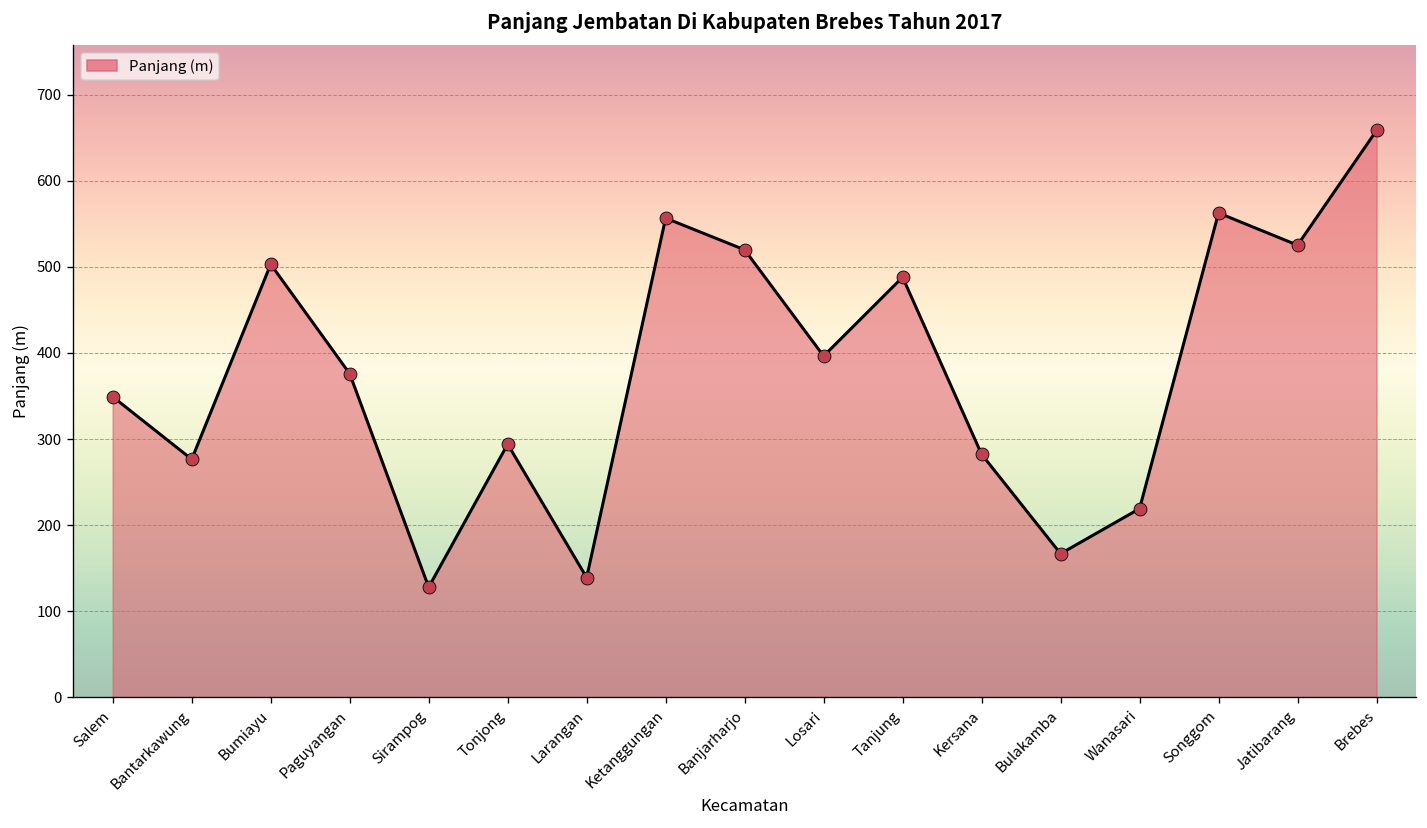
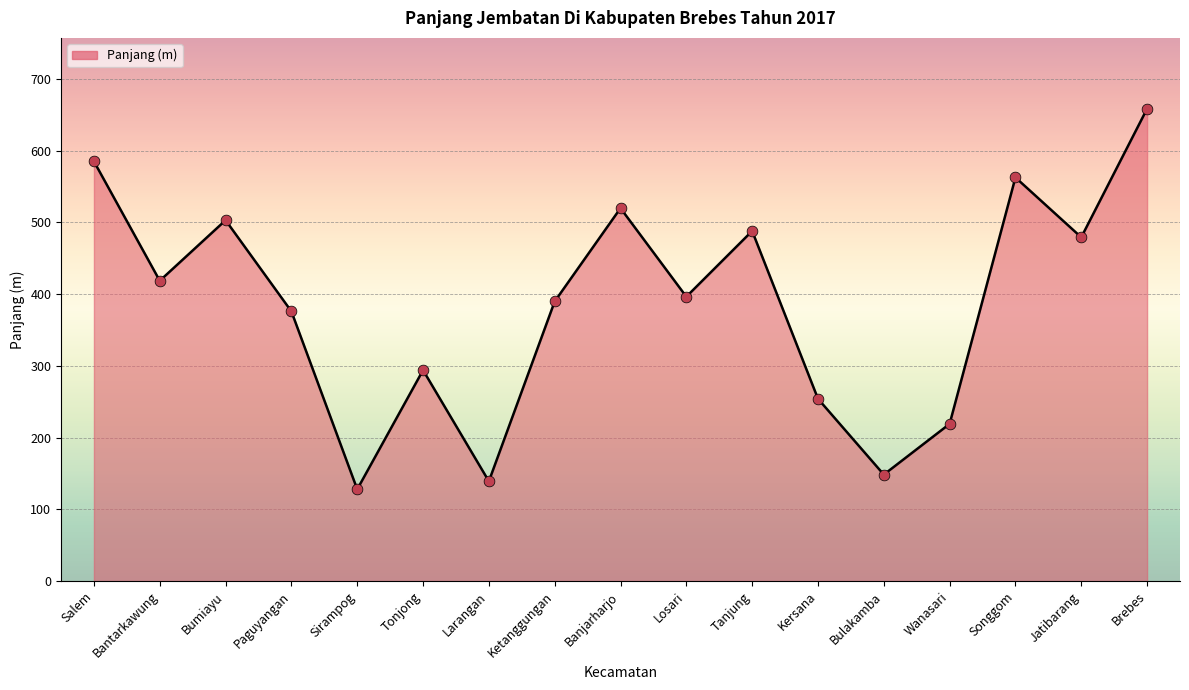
  {
-   "Salem": 350,
-   "Bantarkawung": 280,
+   "Salem": 590,
+   "Bantarkawung": 420,
    "Bumiayu": 500,
    "Paguyangan": 380,
    "Sirampog": 130,
    "Tonjong": 290,
    "Larangan": 140,
-   "Ketanggungan": 560,
+   "Ketanggungan": 390,
    "Banjarharjo": 520,
    "Losari": 400,
    "Tanjung": 490,
-   "Kersana": 280,
-   "Bulakamba": 170,
+   "Kersana": 250,
+   "Bulakamba": 150,
    "Wanasari": 220,
    "Songgom": 560,
-   "Jatibarang": 530,
+   "Jatibarang": 480,
    "Brebes": 660
  }
